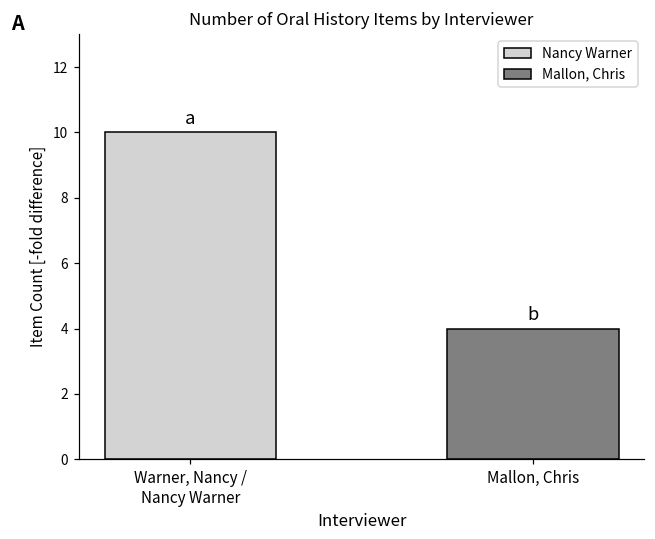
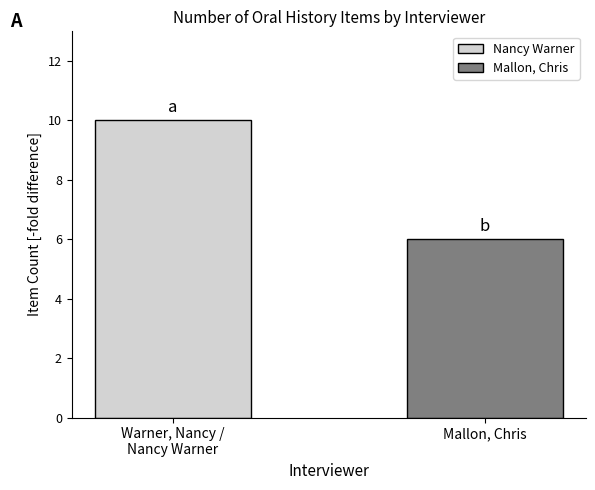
  {
    "Warner, Nancy / Nancy Warner": 10,
-   "Mallon, Chris": 4
+   "Mallon, Chris": 6
  }
